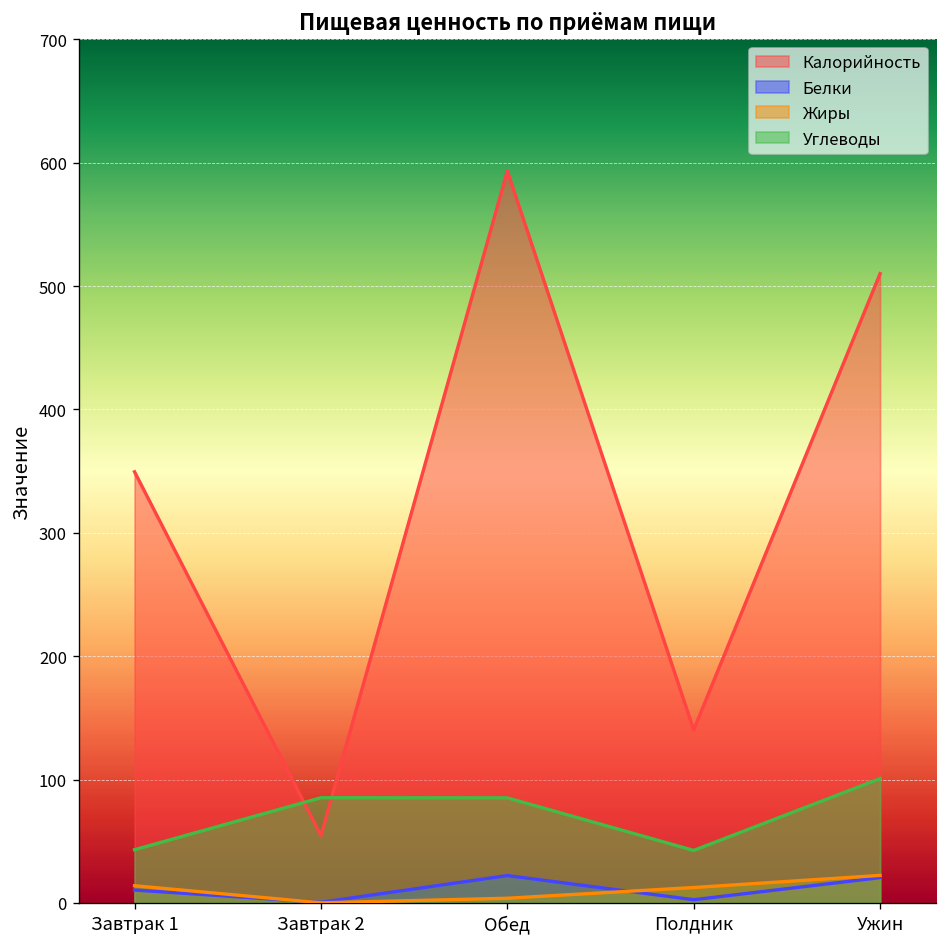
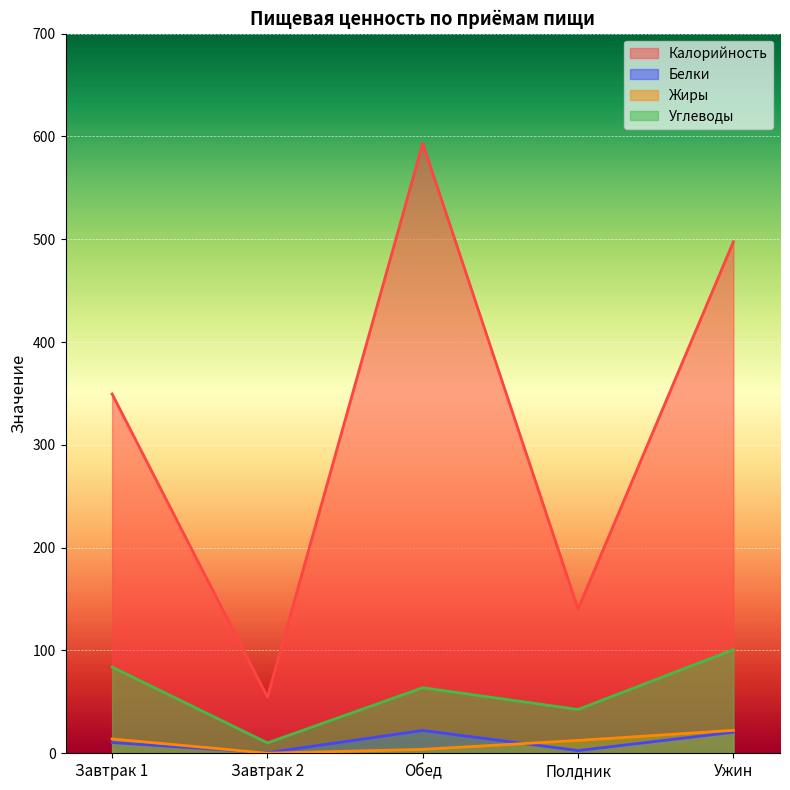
  {
    "Калорийность": {
      "Завтрак 1": 349,
      "Завтрак 2": 55,
      "Обед": 593,
      "Полдник": 140,
-     "Ужин": 510
+     "Ужин": 498
    },
    "Белки": {
      "Завтрак 1": 10,
      "Обед": 22,
      "Полдник": 3
    },
    "Жиры": {
      "Завтрак 1": 14,
      "Обед": 4,
      "Полдник": 12
    },
    "Углеводы": {
-     "Завтрак 1": 43,
-     "Завтрак 2": 85,
-     "Обед": 85,
+     "Завтрак 1": 84,
+     "Завтрак 2": 10,
+     "Обед": 64,
      "Полдник": 43,
      "Ужин": 101
    }
  }
